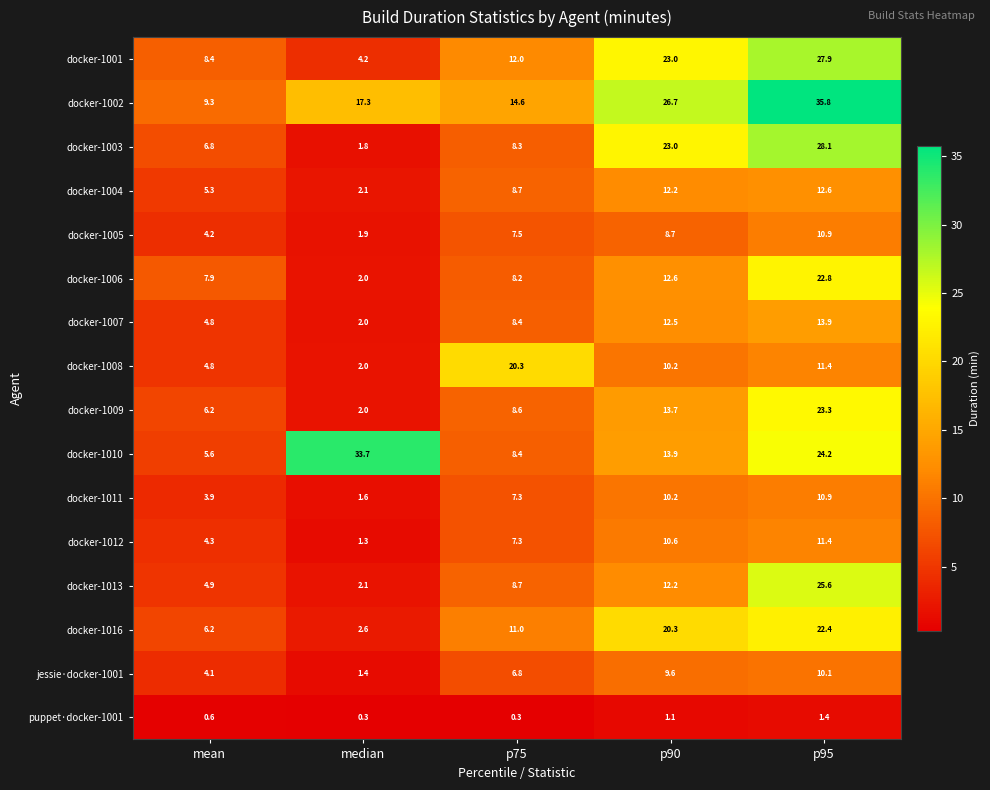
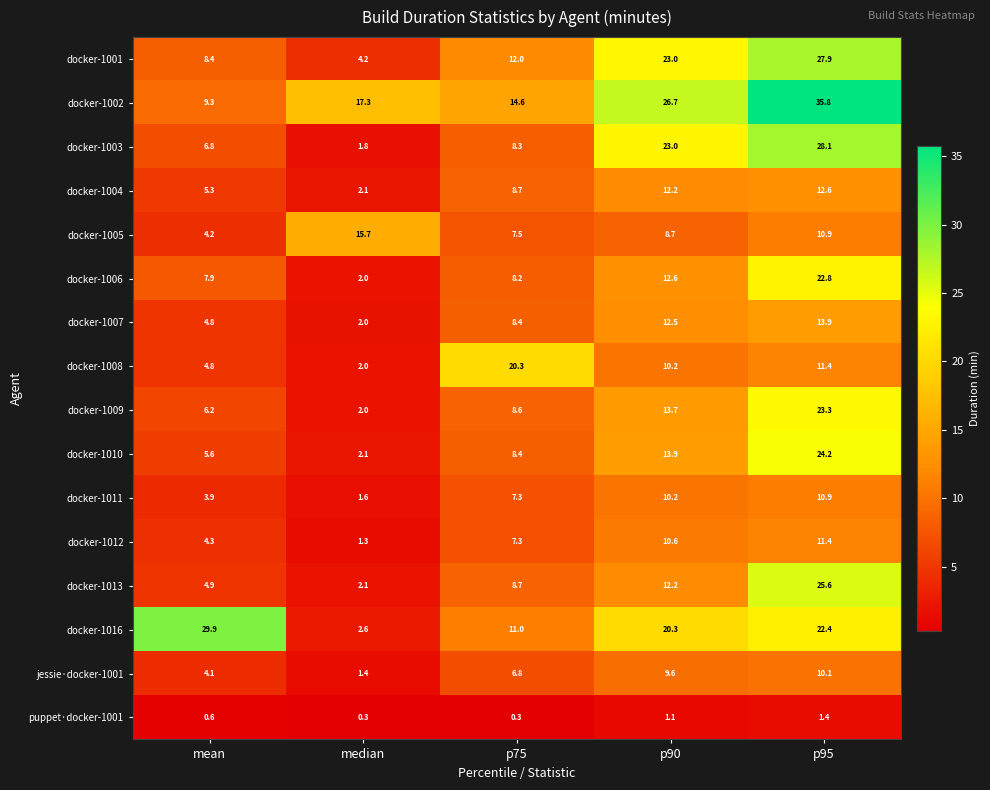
  {
    "docker-1001": {
      "mean": 8.4,
      "median": 4.2,
      "p75": 12.0,
      "p90": 23.0,
      "p95": 27.9
    },
    "docker-1002": {
      "mean": 9.3,
      "median": 17.3,
      "p75": 14.6,
      "p90": 26.7,
      "p95": 35.8
    },
    "docker-1003": {
      "mean": 6.8,
      "median": 1.8,
      "p75": 8.3,
      "p90": 23.0,
      "p95": 28.1
    },
    "docker-1004": {
      "mean": 5.3,
      "median": 2.1,
      "p75": 8.7,
      "p90": 12.2,
      "p95": 12.6
    },
    "docker-1005": {
      "mean": 4.2,
-     "median": 1.9,
+     "median": 15.7,
      "p75": 7.5,
      "p90": 8.7,
      "p95": 10.9
    },
    "docker-1006": {
      "mean": 7.9,
      "median": 2.0,
      "p75": 8.2,
      "p90": 12.6,
      "p95": 22.8
    },
    "docker-1007": {
      "mean": 4.8,
      "median": 2.0,
      "p75": 8.4,
      "p90": 12.5,
      "p95": 13.9
    },
    "docker-1008": {
      "mean": 4.8,
      "median": 2.0,
      "p75": 20.3,
      "p90": 10.2,
      "p95": 11.4
    },
    "docker-1009": {
      "mean": 6.2,
      "median": 2.0,
      "p75": 8.6,
      "p90": 13.7,
      "p95": 23.3
    },
    "docker-1010": {
      "mean": 5.6,
-     "median": 33.7,
+     "median": 2.1,
      "p75": 8.4,
      "p90": 13.9,
      "p95": 24.2
    },
    "docker-1011": {
      "mean": 3.9,
      "median": 1.6,
      "p75": 7.3,
      "p90": 10.2,
      "p95": 10.9
    },
    "docker-1012": {
      "mean": 4.3,
      "median": 1.3,
      "p75": 7.3,
      "p90": 10.6,
      "p95": 11.4
    },
    "docker-1013": {
      "mean": 4.9,
      "median": 2.1,
      "p75": 8.7,
      "p90": 12.2,
      "p95": 25.6
    },
    "docker-1016": {
-     "mean": 6.2,
+     "mean": 29.9,
      "median": 2.6,
      "p75": 11.0,
      "p90": 20.3,
      "p95": 22.4
    },
    "jessie·docker-1001": {
      "mean": 4.1,
      "median": 1.4,
      "p75": 6.8,
      "p90": 9.6,
      "p95": 10.1
    },
    "puppet·docker-1001": {
      "mean": 0.6,
      "median": 0.3,
      "p75": 0.3,
      "p90": 1.1,
      "p95": 1.4
    }
  }
